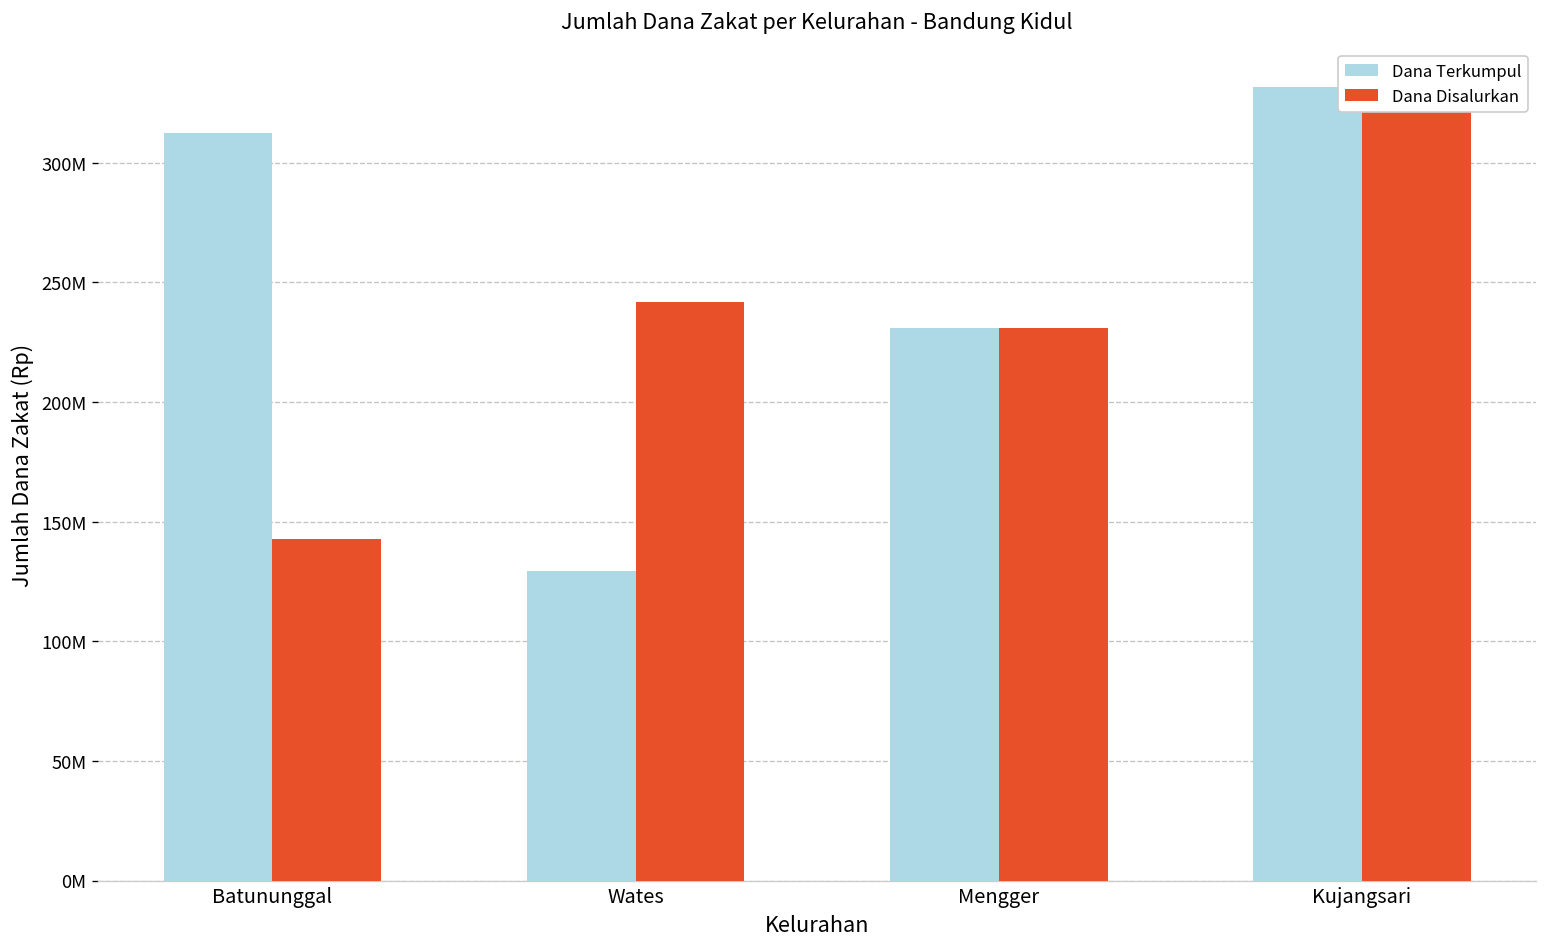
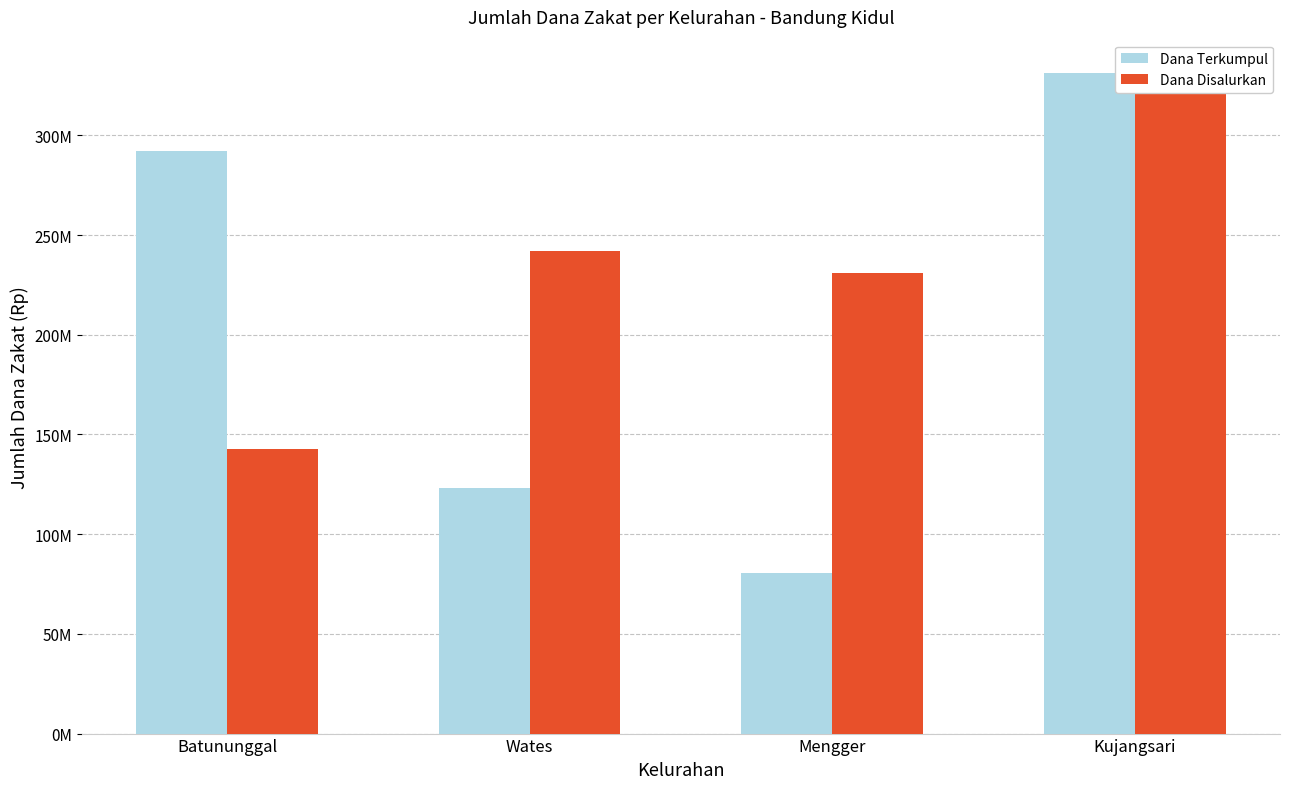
  {
    "Dana Terkumpul": {
-     "Batununggal": 312000000,
-     "Wates": 129000000,
-     "Mengger": 231000000,
+     "Batununggal": 292000000,
+     "Wates": 123000000,
+     "Mengger": 81000000,
      "Kujangsari": 331000000
    },
    "Dana Disalurkan": {
      "Batununggal": 143000000,
      "Wates": 242000000,
      "Mengger": 231000000
    }
  }
